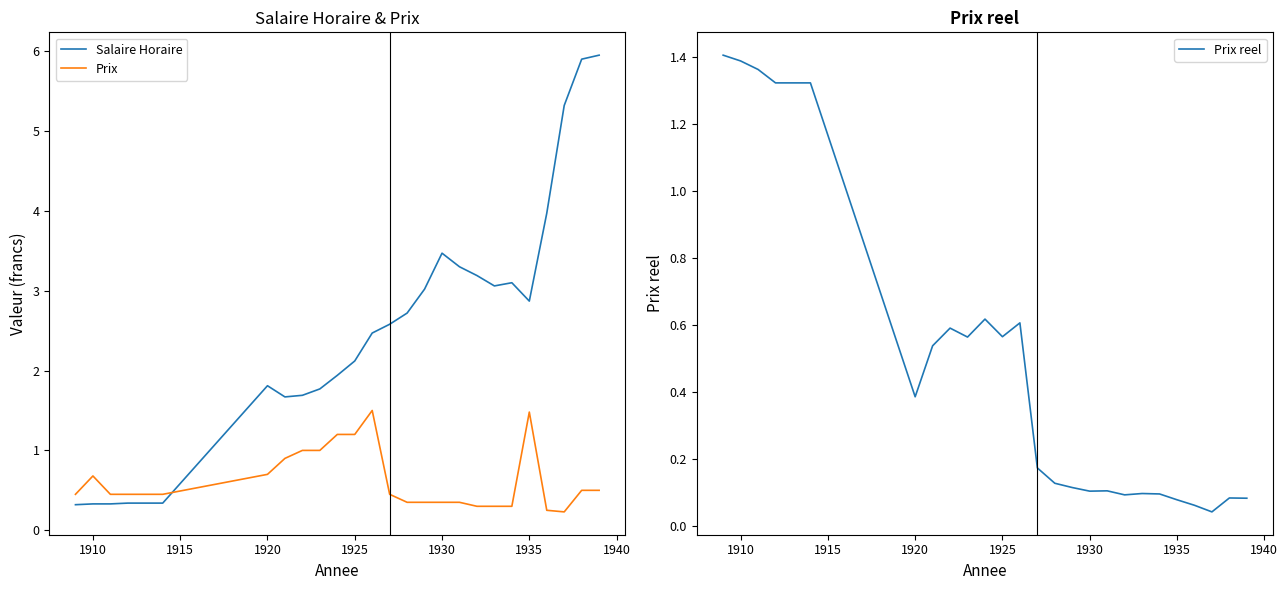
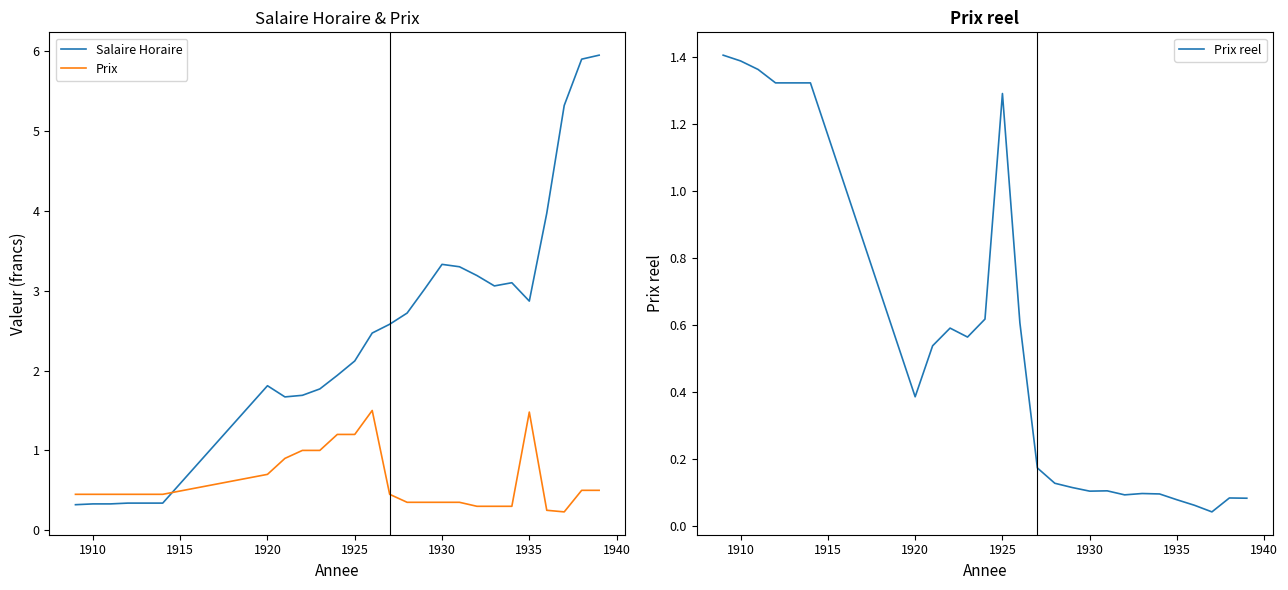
  {
    "Salaire Horaire & Prix": {
      "Salaire Horaire": {
        "1910": 0.3,
        "1920": 1.8,
        "1925": 2.1,
-       "1930": 3.5,
+       "1930": 3.3,
        "1935": 2.9
      },
      "Prix": {
-       "1910": 0.7,
+       "1910": 0.5,
        "1920": 0.7,
        "1925": 1.2,
        "1930": 0.4,
        "1935": 1.5
      }
    },
    "Prix reel": {
      "1910": 1.39,
      "1920": 0.39,
-     "1925": 0.57,
+     "1925": 1.29,
      "1930": 0.11,
      "1935": 0.08
    }
  }
